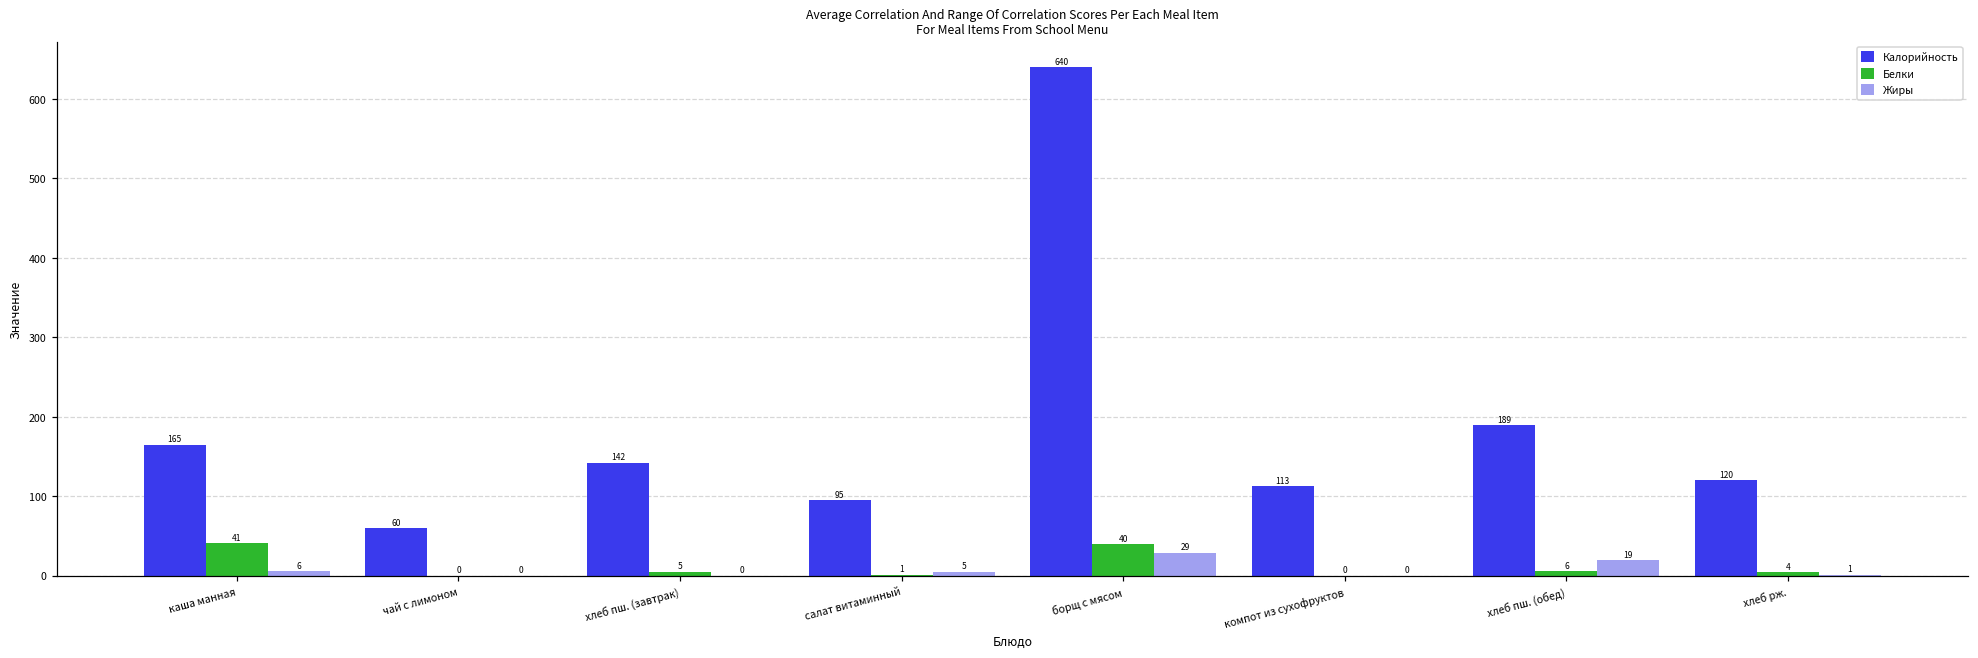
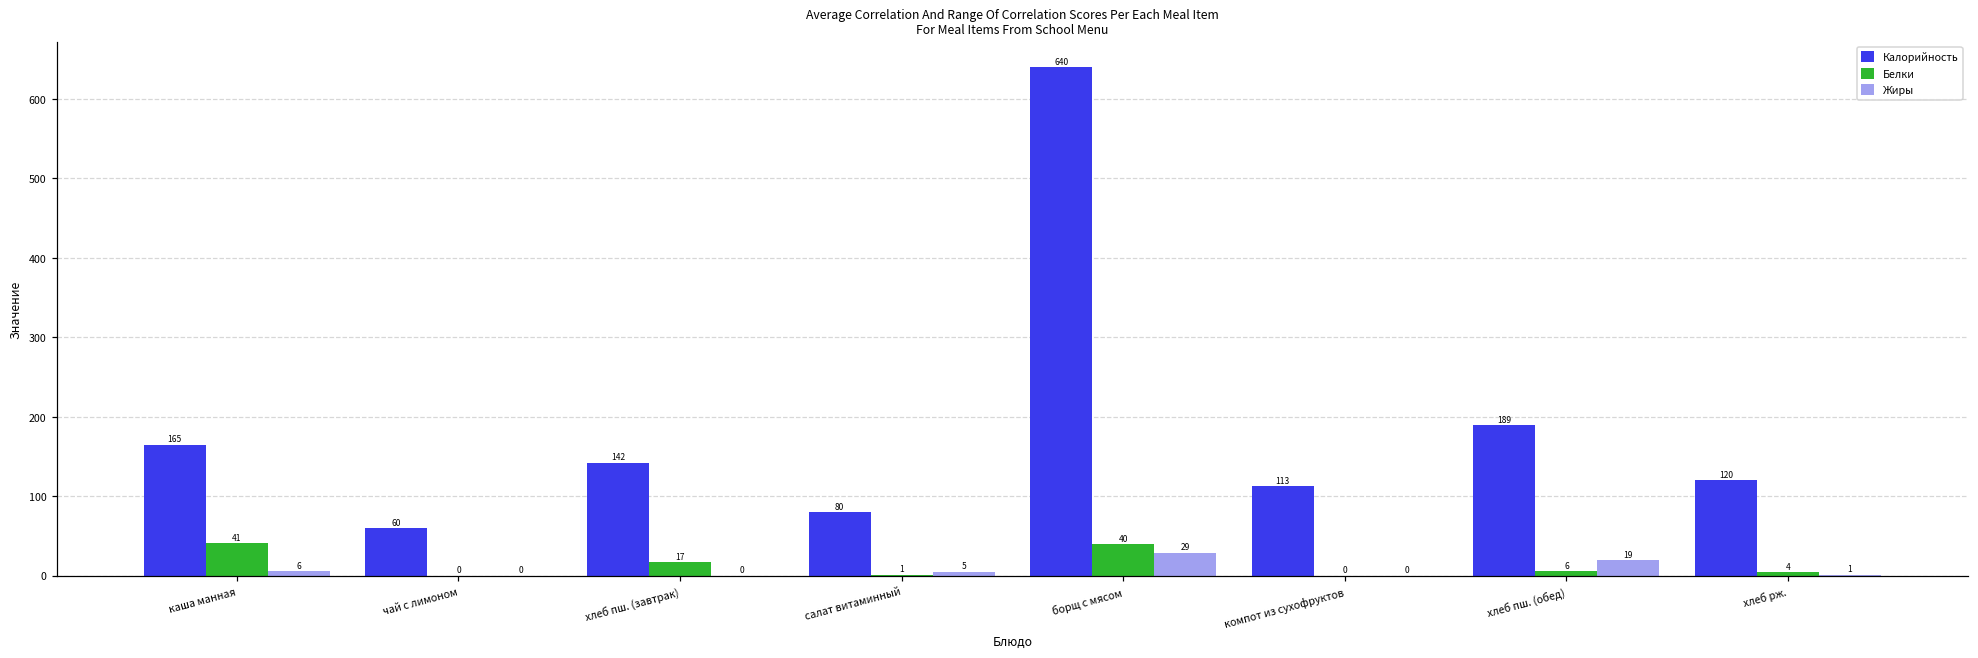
  {
    "Калорийность": {
      "каша манная": 165,
      "чай с лимоном": 60,
      "хлеб пш. (завтрак)": 142,
-     "салат витаминный": 95,
+     "салат витаминный": 80,
      "борщ с мясом": 640,
      "компот из сухофруктов": 113,
      "хлеб пш. (обед)": 189,
      "хлеб рж.": 120
    },
    "Белки": {
      "каша манная": 41,
      "чай с лимоном": 0,
-     "хлеб пш. (завтрак)": 5,
+     "хлеб пш. (завтрак)": 17,
      "салат витаминный": 1,
      "борщ с мясом": 40,
      "компот из сухофруктов": 0,
      "хлеб пш. (обед)": 6,
      "хлеб рж.": 4
    },
    "Жиры": {
      "каша манная": 6,
      "чай с лимоном": 0,
      "хлеб пш. (завтрак)": 0,
      "салат витаминный": 5,
      "борщ с мясом": 29,
      "компот из сухофруктов": 0,
      "хлеб пш. (обед)": 19,
      "хлеб рж.": 1
    }
  }
